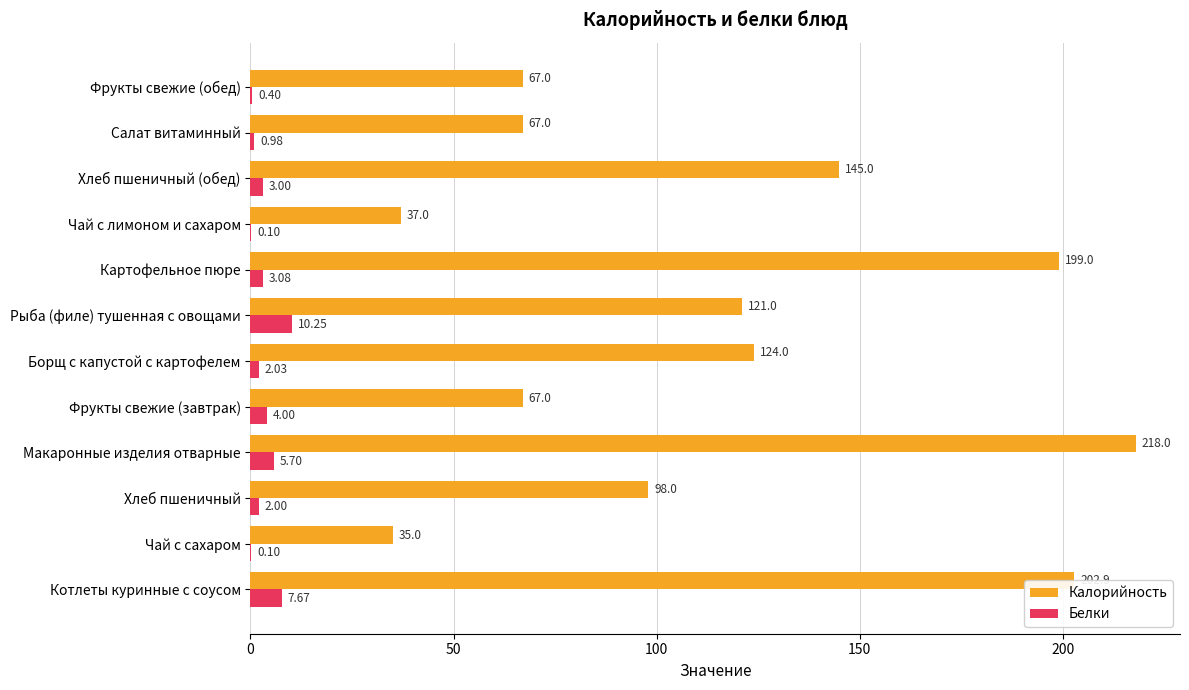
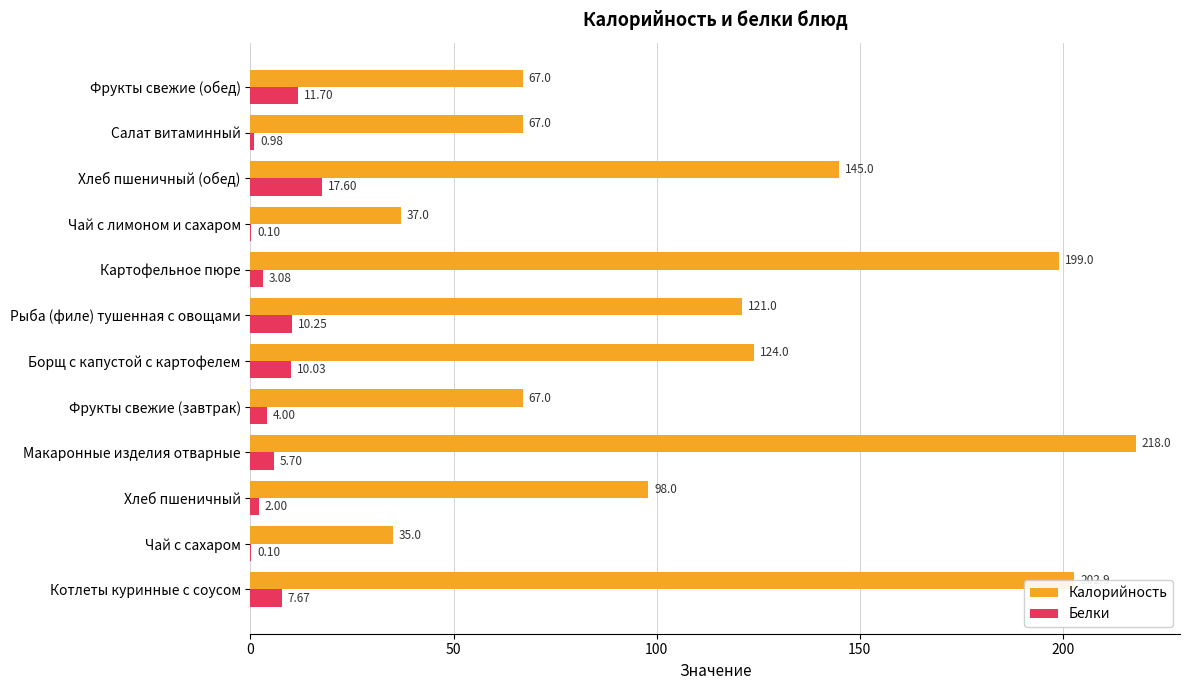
  {
    "Калорийность": {
      "Фрукты свежие (обед)": 67.0,
      "Салат витаминный": 67.0,
      "Хлеб пшеничный (обед)": 145.0,
      "Чай с лимоном и сахаром": 37.0,
      "Картофельное пюре": 199.0,
      "Рыба (филе) тушенная с овощами": 121.0,
      "Борщ с капустой с картофелем": 124.0,
      "Фрукты свежие (завтрак)": 67.0,
      "Макаронные изделия отварные": 218.0,
      "Хлеб пшеничный": 98.0,
      "Чай с сахаром": 35.0
    },
    "Белки": {
-     "Фрукты свежие (обед)": 0.40,
+     "Фрукты свежие (обед)": 11.70,
      "Салат витаминный": 0.98,
-     "Хлеб пшеничный (обед)": 3.00,
+     "Хлеб пшеничный (обед)": 17.60,
      "Чай с лимоном и сахаром": 0.10,
      "Картофельное пюре": 3.08,
      "Рыба (филе) тушенная с овощами": 10.25,
-     "Борщ с капустой с картофелем": 2.03,
+     "Борщ с капустой с картофелем": 10.03,
      "Фрукты свежие (завтрак)": 4.00,
      "Макаронные изделия отварные": 5.70,
      "Хлеб пшеничный": 2.00,
      "Чай с сахаром": 0.10,
      "Котлеты куринные с соусом": 7.67
    }
  }
